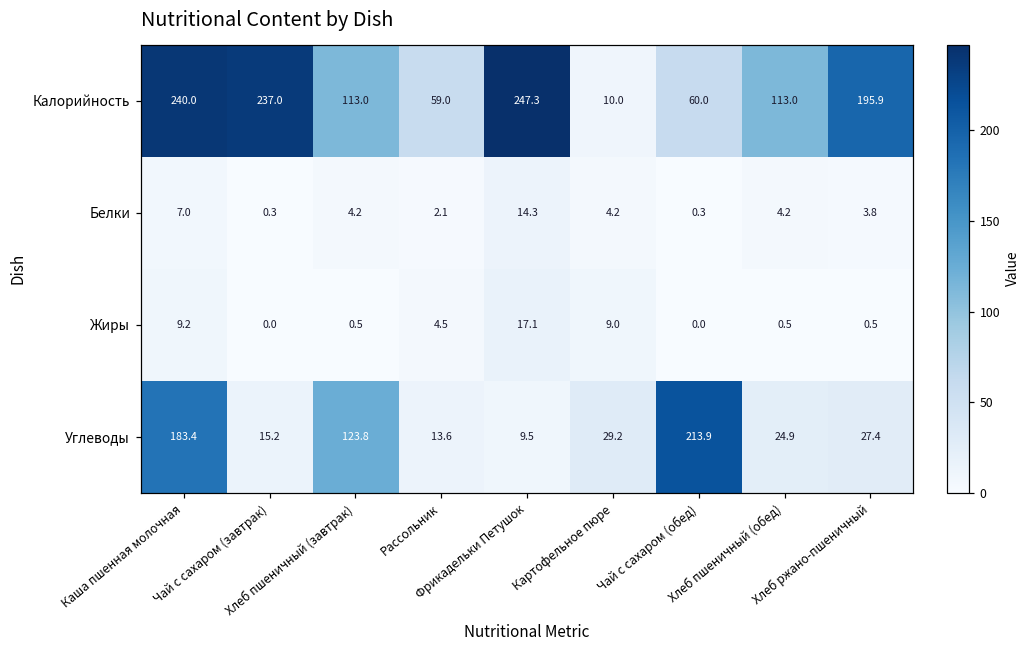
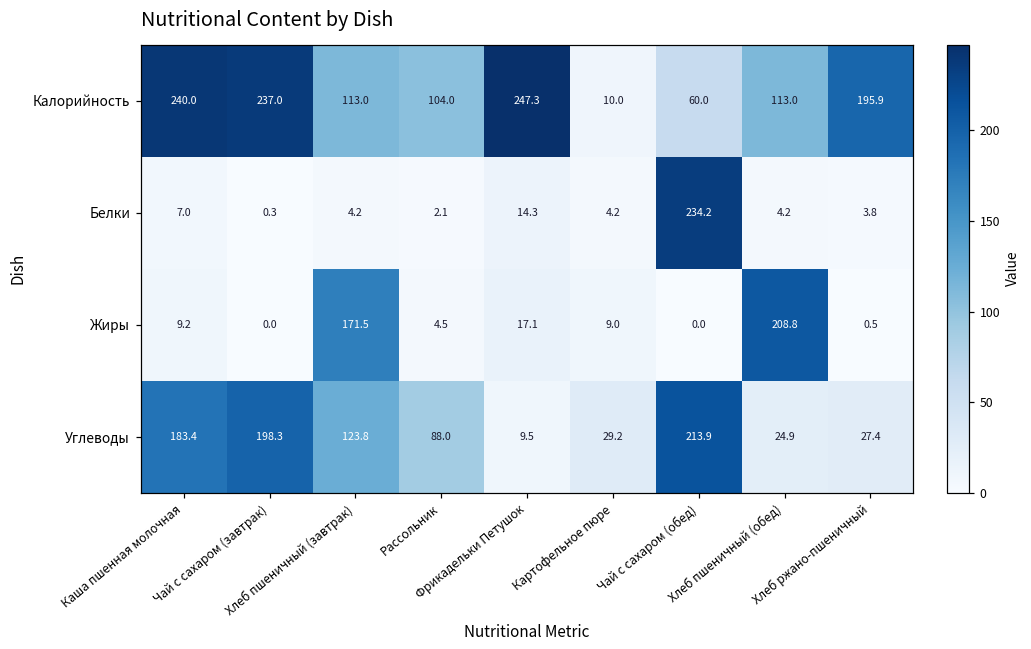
  {
    "Калорийность": {
      "Каша пшенная молочная": 240.0,
      "Чай с сахаром (завтрак)": 237.0,
      "Хлеб пшеничный (завтрак)": 113.0,
-     "Рассольник": 59.0,
+     "Рассольник": 104.0,
      "Фрикадельки Петушок": 247.3,
      "Картофельное пюре": 10.0,
      "Чай с сахаром (обед)": 60.0,
      "Хлеб пшеничный (обед)": 113.0,
      "Хлеб ржано-пшеничный": 195.9
    },
    "Белки": {
      "Каша пшенная молочная": 7.0,
      "Чай с сахаром (завтрак)": 0.3,
      "Хлеб пшеничный (завтрак)": 4.2,
      "Рассольник": 2.1,
      "Фрикадельки Петушок": 14.3,
      "Картофельное пюре": 4.2,
-     "Чай с сахаром (обед)": 0.3,
+     "Чай с сахаром (обед)": 234.2,
      "Хлеб пшеничный (обед)": 4.2,
      "Хлеб ржано-пшеничный": 3.8
    },
    "Жиры": {
      "Каша пшенная молочная": 9.2,
      "Чай с сахаром (завтрак)": 0.0,
-     "Хлеб пшеничный (завтрак)": 0.5,
+     "Хлеб пшеничный (завтрак)": 171.5,
      "Рассольник": 4.5,
      "Фрикадельки Петушок": 17.1,
      "Картофельное пюре": 9.0,
      "Чай с сахаром (обед)": 0.0,
-     "Хлеб пшеничный (обед)": 0.5,
+     "Хлеб пшеничный (обед)": 208.8,
      "Хлеб ржано-пшеничный": 0.5
    },
    "Углеводы": {
      "Каша пшенная молочная": 183.4,
-     "Чай с сахаром (завтрак)": 15.2,
+     "Чай с сахаром (завтрак)": 198.3,
      "Хлеб пшеничный (завтрак)": 123.8,
-     "Рассольник": 13.6,
+     "Рассольник": 88.0,
      "Фрикадельки Петушок": 9.5,
      "Картофельное пюре": 29.2,
      "Чай с сахаром (обед)": 213.9,
      "Хлеб пшеничный (обед)": 24.9,
      "Хлеб ржано-пшеничный": 27.4
    }
  }
